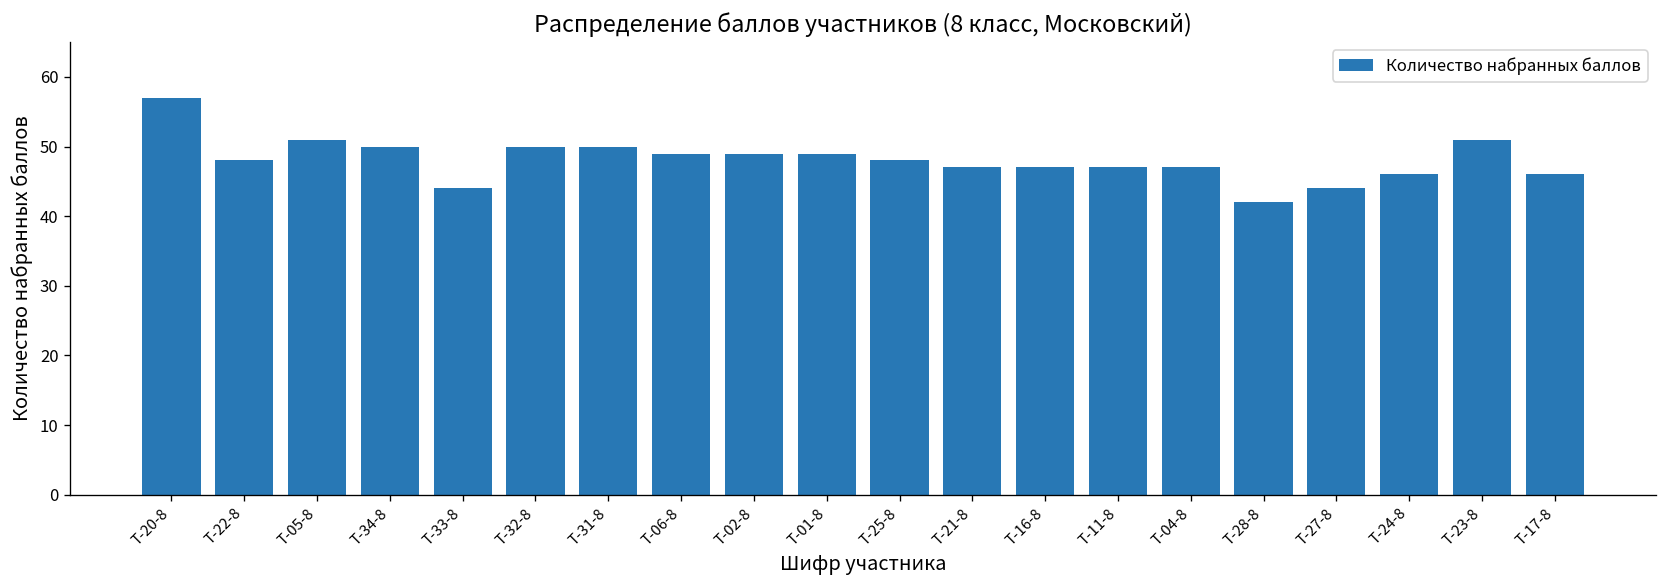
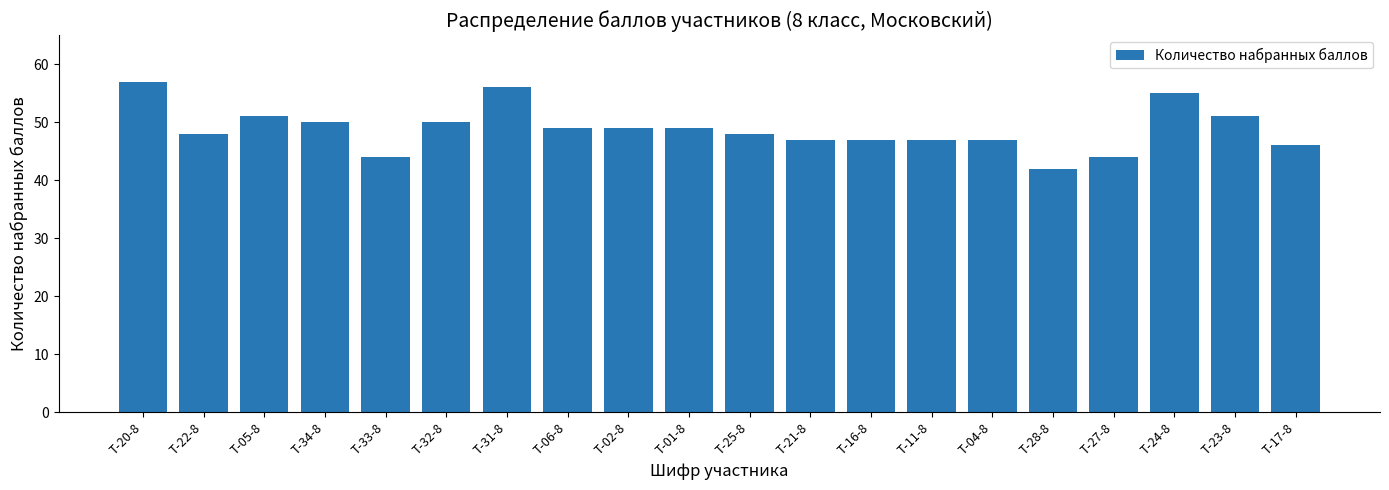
  {
    "Т-20-8": 57,
    "Т-22-8": 48,
    "Т-05-8": 51,
    "Т-34-8": 50,
    "Т-33-8": 44,
    "Т-32-8": 50,
-   "Т-31-8": 50,
+   "Т-31-8": 56,
    "Т-06-8": 49,
    "Т-02-8": 49,
    "Т-01-8": 49,
    "Т-25-8": 48,
    "Т-21-8": 47,
    "Т-16-8": 47,
    "Т-11-8": 47,
    "Т-04-8": 47,
    "Т-28-8": 42,
    "Т-27-8": 44,
-   "Т-24-8": 46,
+   "Т-24-8": 55,
    "Т-23-8": 51,
    "Т-17-8": 46
  }
